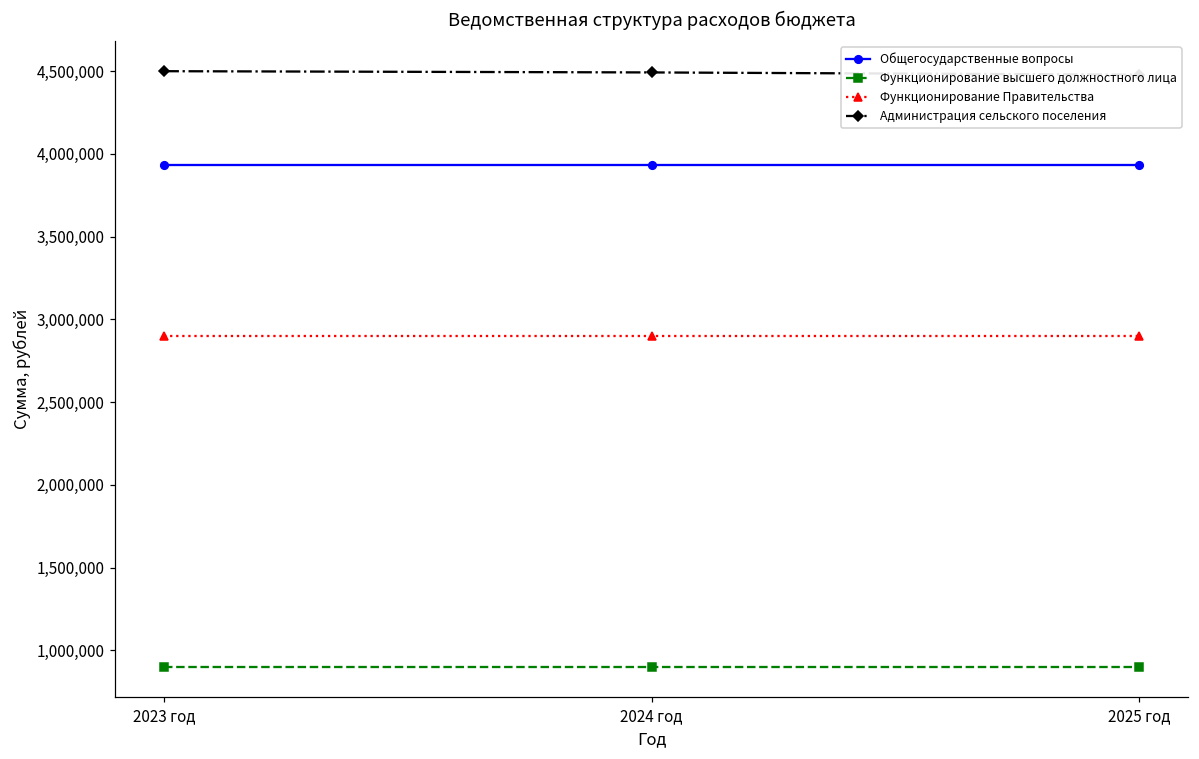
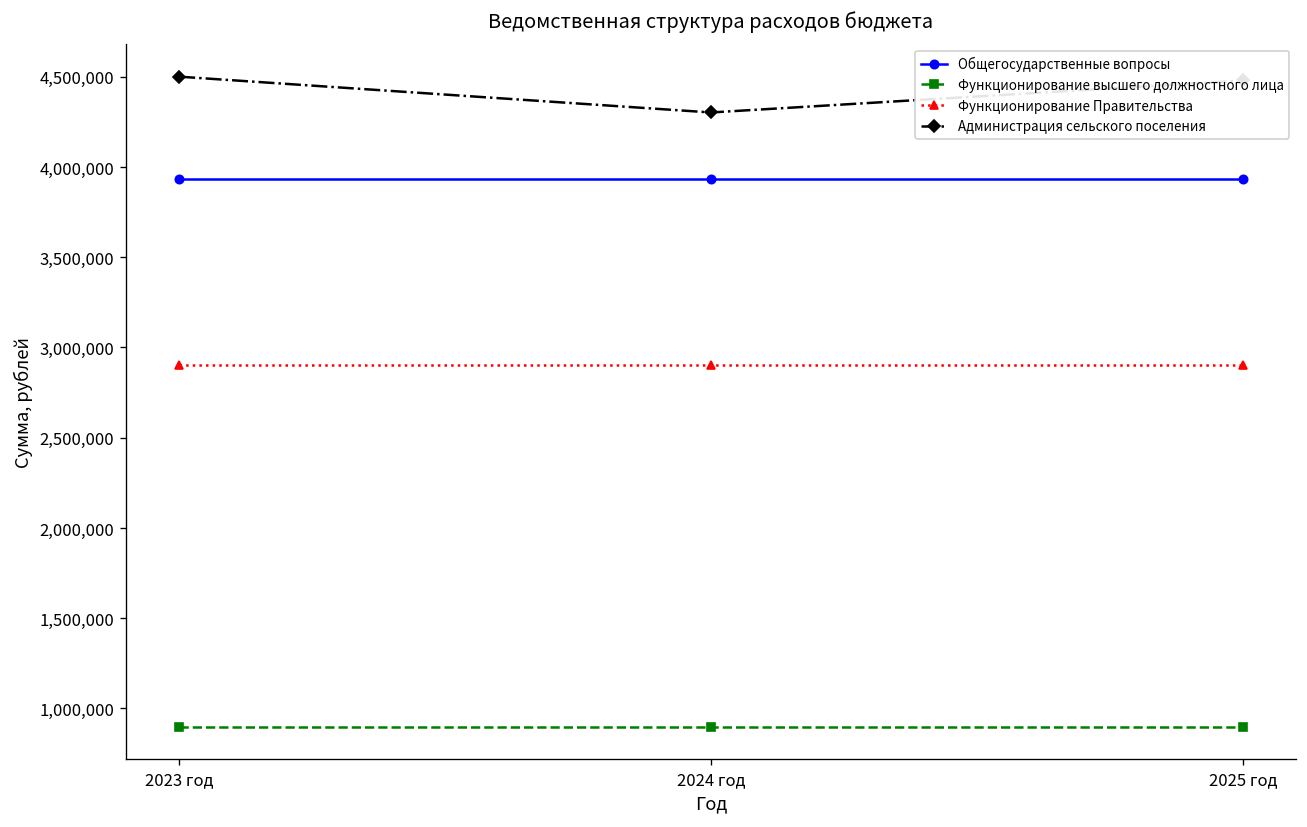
  {
    "Общегосударственные вопросы": {
      "2023 год": "3,930,000",
      "2024 год": "3,930,000",
      "2025 год": "3,930,000"
    },
    "Функционирование высшего должностного лица": {
      "2023 год": "900,000",
      "2024 год": "900,000",
      "2025 год": "900,000"
    },
    "Функционирование Правительства": {
      "2023 год": "2,900,000",
      "2024 год": "2,900,000",
      "2025 год": "2,900,000"
    },
    "Администрация сельского поселения": {
      "2023 год": "4,500,000",
-     "2024 год": "4,490,000"
+     "2024 год": "4,300,000"
    }
  }
